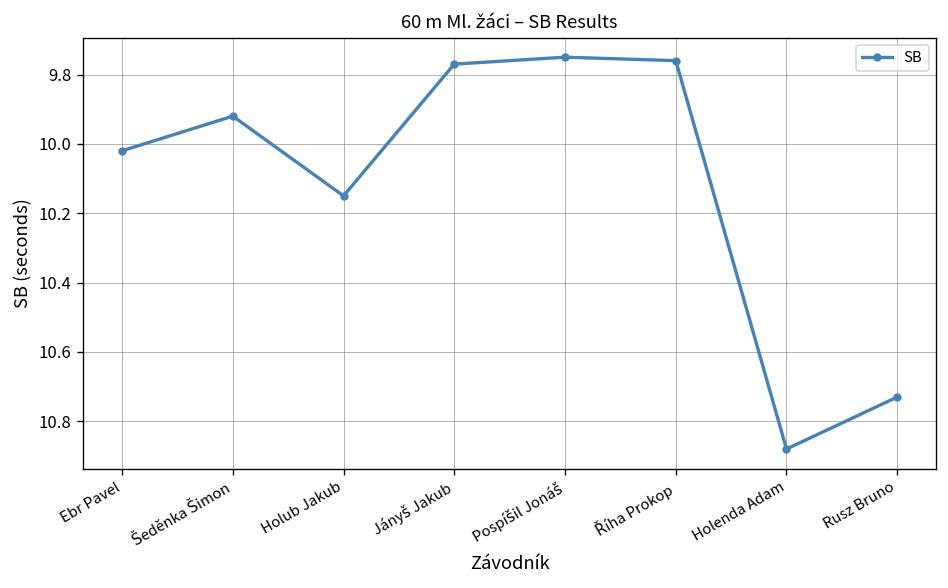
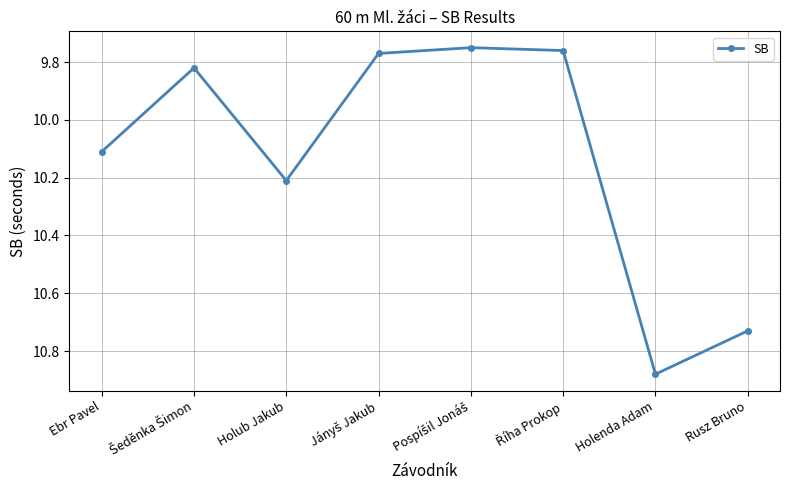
  {
-   "Ebr Pavel": 10.02,
-   "Šeděnka Šimon": 9.92,
-   "Holub Jakub": 10.15,
+   "Ebr Pavel": 10.11,
+   "Šeděnka Šimon": 9.82,
+   "Holub Jakub": 10.21,
    "Jányš Jakub": 9.77,
    "Pospíšil Jonáš": 9.75,
    "Říha Prokop": 9.76,
    "Holenda Adam": 10.88,
    "Rusz Bruno": 10.73
  }
